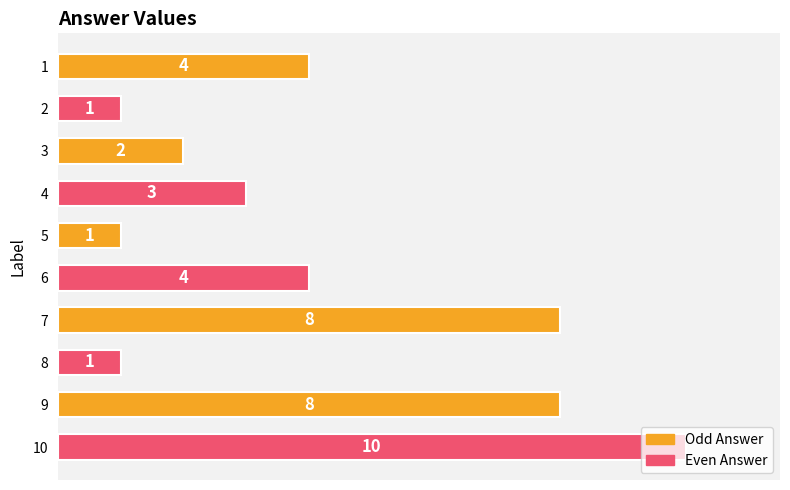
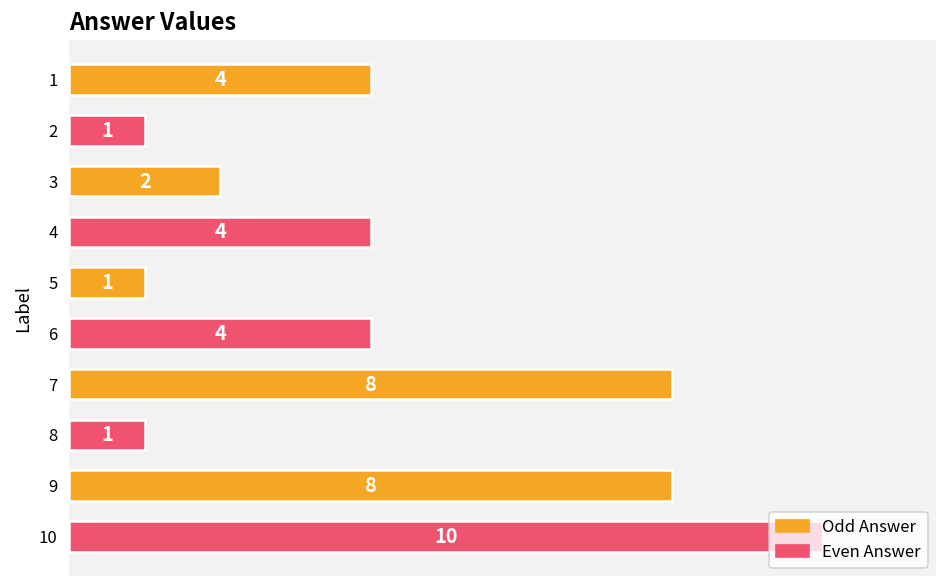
  {
    "1": 4,
    "2": 1,
    "3": 2,
-   "4": 3,
+   "4": 4,
    "5": 1,
    "6": 4,
    "7": 8,
    "8": 1,
    "9": 8
  }
